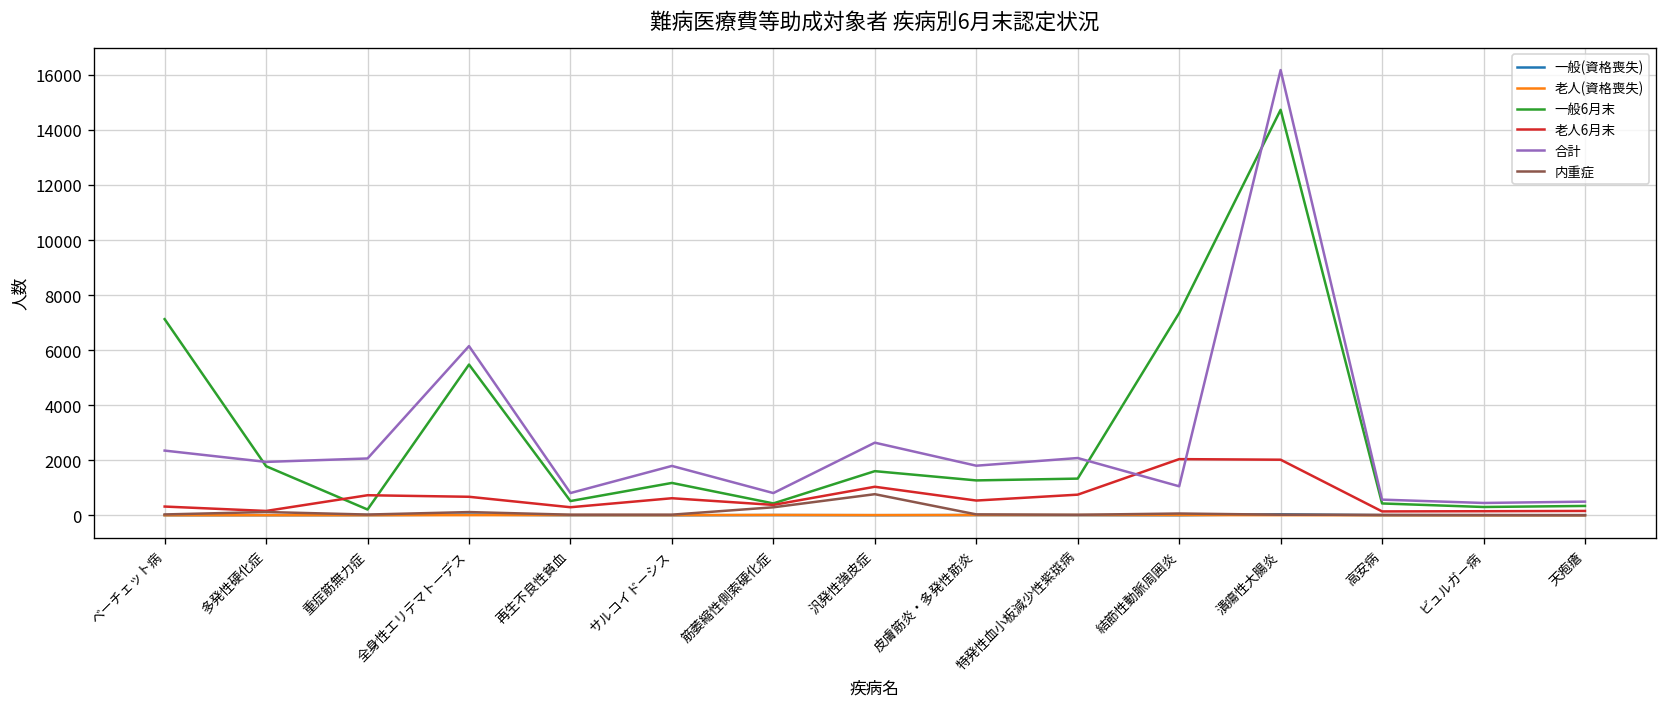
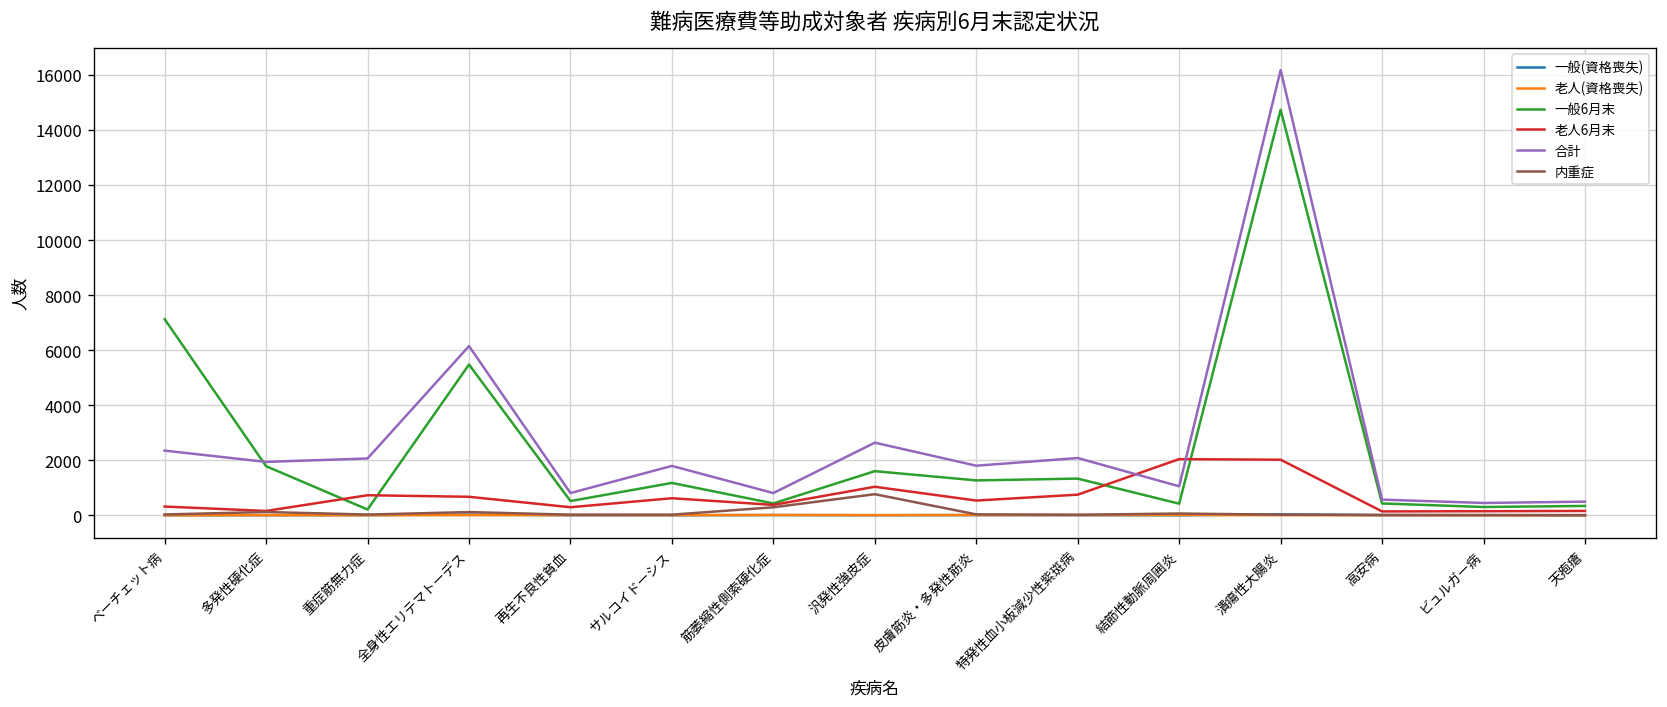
  {
    "一般6月末": {
      "ベーチェット病": 7100,
      "多発性硬化症": 1800,
      "重症筋無力症": 200,
      "全身性エリテマトーデス": 5500,
      "再生不良性貧血": 500,
      "サルコイドーシス": 1200,
      "汎発性強皮症": 1600,
      "皮膚筋炎・多発性筋炎": 1300,
      "特発性血小板減少性紫斑病": 1300,
-     "結節性動脈周囲炎": 7300,
+     "結節性動脈周囲炎": 400,
      "潰瘍性大腸炎": 14700,
      "高安病": 400,
      "ビュルガー病": 300,
      "天疱瘡": 300
    },
    "老人6月末": {
      "ベーチェット病": 300,
      "重症筋無力症": 700,
      "全身性エリテマトーデス": 700,
      "再生不良性貧血": 300,
      "サルコイドーシス": 600,
      "汎発性強皮症": 1000,
      "皮膚筋炎・多発性筋炎": 500,
      "特発性血小板減少性紫斑病": 700,
      "結節性動脈周囲炎": 2000,
      "潰瘍性大腸炎": 2000,
      "高安病": 100,
      "ビュルガー病": 100,
      "天疱瘡": 200
    },
    "合計": {
      "ベーチェット病": 2300,
      "多発性硬化症": 1900,
      "重症筋無力症": 2100,
      "全身性エリテマトーデス": 6100,
      "再生不良性貧血": 800,
      "サルコイドーシス": 1800,
      "筋萎縮性側索硬化症": 800,
      "汎発性強皮症": 2600,
      "皮膚筋炎・多発性筋炎": 1800,
      "特発性血小板減少性紫斑病": 2100,
      "結節性動脈周囲炎": 1100,
      "潰瘍性大腸炎": 16200,
      "高安病": 600,
      "ビュルガー病": 400,
      "天疱瘡": 500
    },
    "内重症": {
      "汎発性強皮症": 800
    }
  }
